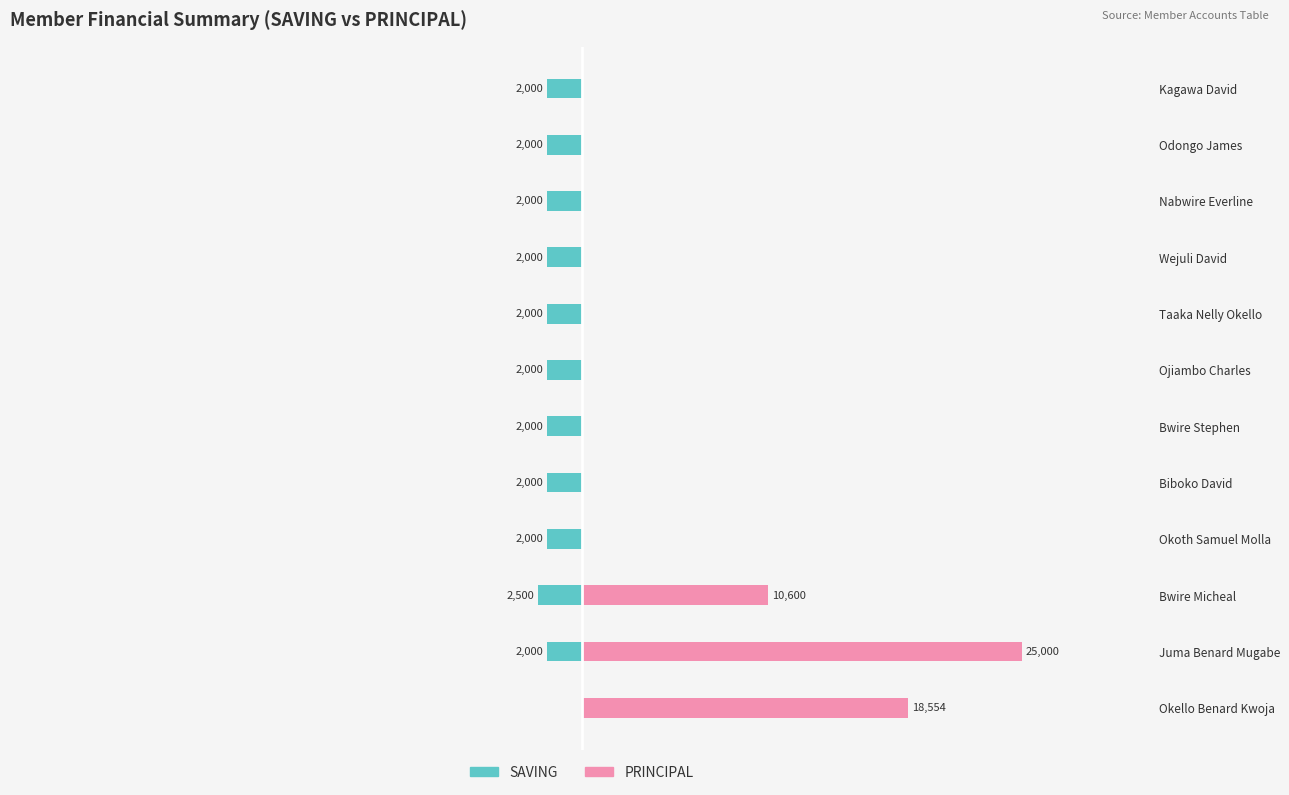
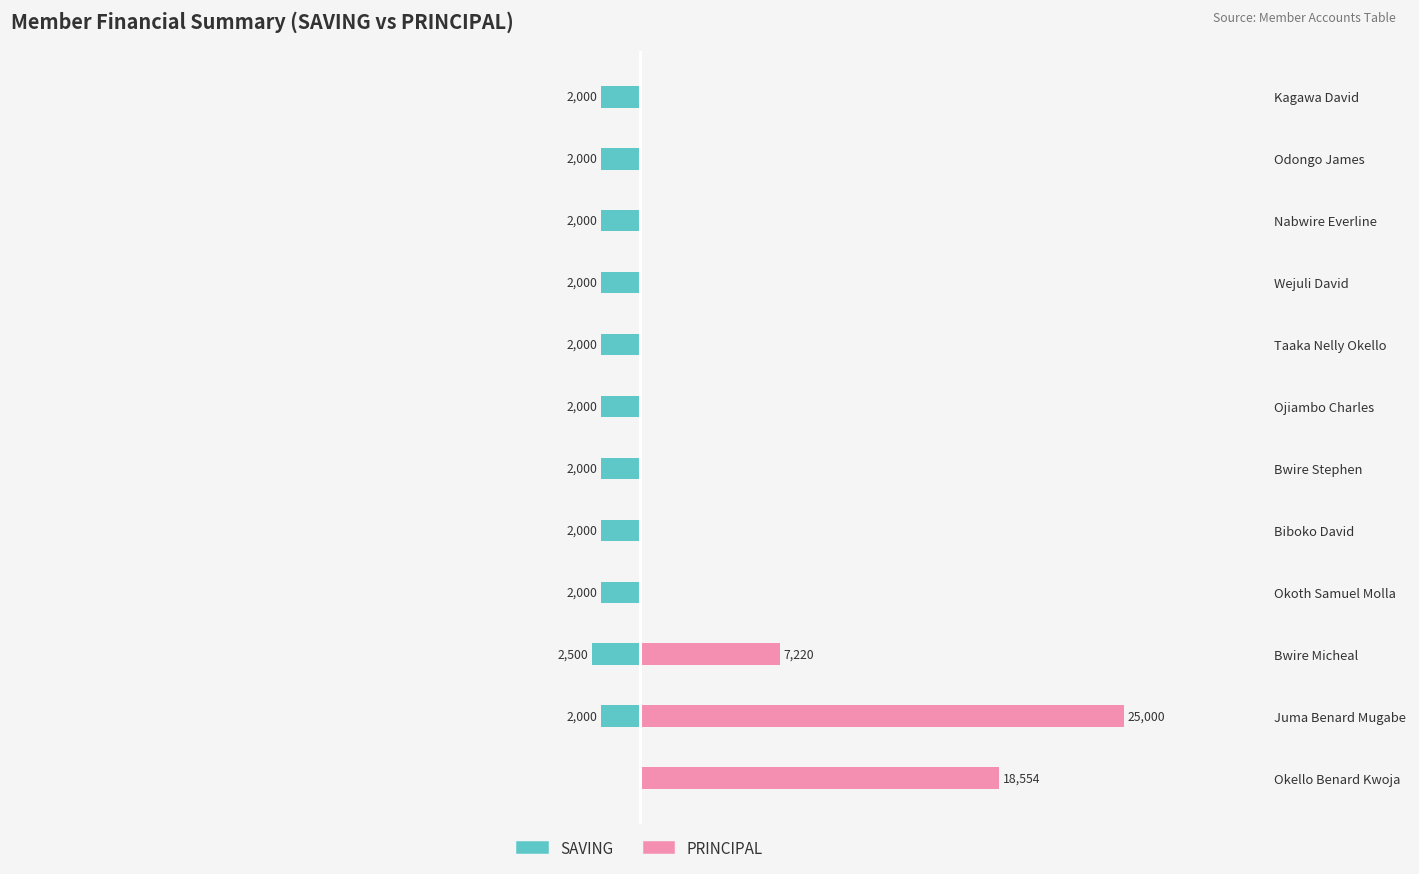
  {
    "PRINCIPAL": {
-     "Bwire Micheal": "10,600",
+     "Bwire Micheal": "7,220",
      "Juma Benard Mugabe": "25,000",
      "Okello Benard Kwoja": "18,554"
    }
  }
